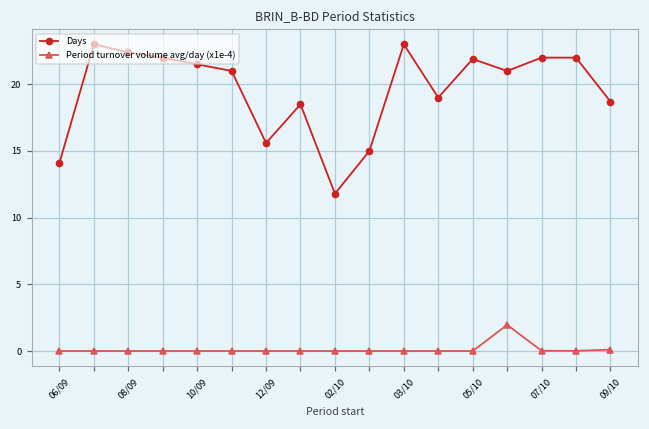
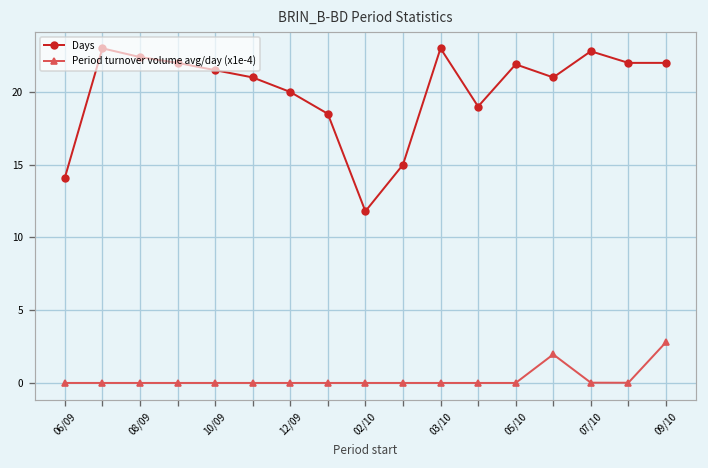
  {
    "Days": {
      "06/09": 14.1,
-     "12/09": 15.6,
+     "12/09": 20.0,
      "02/10": 11.8,
      "03/10": 23.0,
      "05/10": 21.9,
-     "07/10": 22.0,
-     "09/10": 18.7
+     "07/10": 22.8,
+     "09/10": 22.0
    },
    "Period turnover volume avg/day (x1e-4)": {
      "06/09": 0.0,
      "08/09": 0.0,
      "10/09": 0.0,
      "12/09": 0.0,
      "02/10": 0.0,
      "03/10": 0.0,
      "05/10": 0.0,
      "07/10": 0.0,
-     "09/10": 0.1
+     "09/10": 2.8
    }
  }
